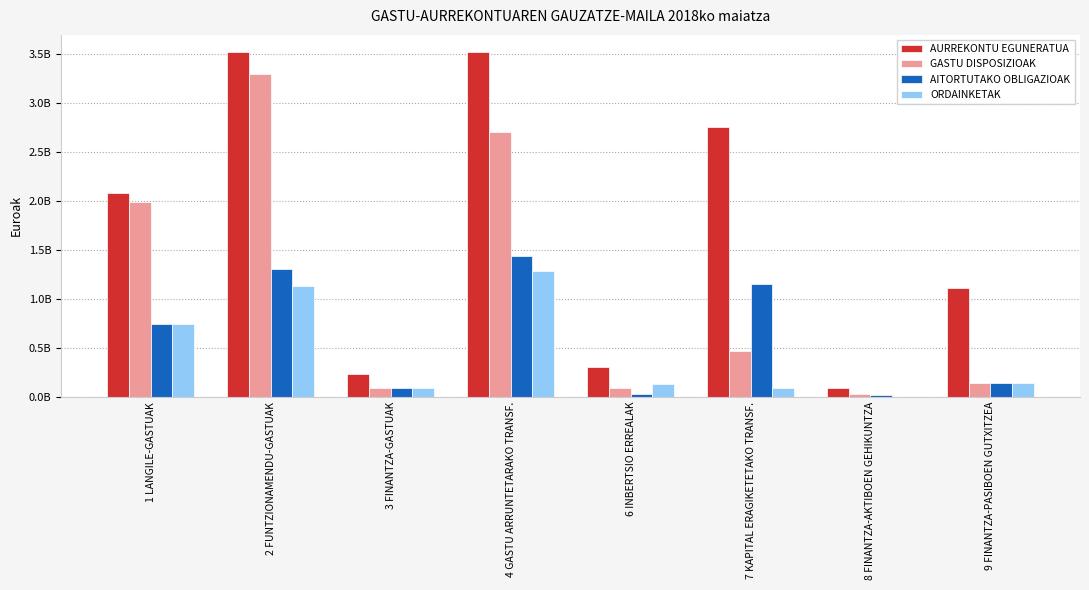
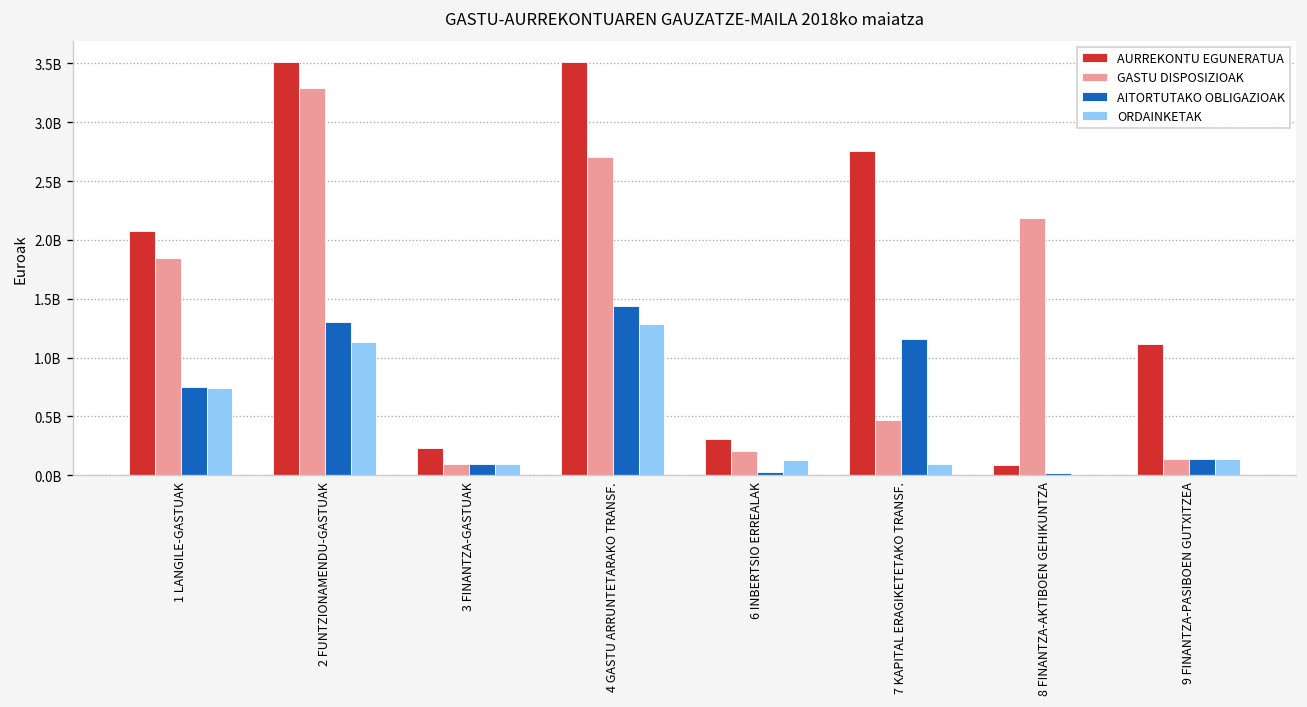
  {
    "AURREKONTU EGUNERATUA": {
      "1 LANGILE-GASTUAK": 2100000000,
      "2 FUNTZIONAMENDU-GASTUAK": 3500000000,
      "3 FINANTZA-GASTUAK": 200000000,
      "4 GASTU ARRUNTETARAKO TRANSF.": 3500000000,
      "6 INBERTSIO ERREALAK": 300000000,
      "7 KAPITAL ERAGIKETETAKO TRANSF.": 2800000000,
      "8 FINANTZA-AKTIBOEN GEHIKUNTZA": 100000000,
      "9 FINANTZA-PASIBOEN GUTXITZEA": 1100000000
    },
    "GASTU DISPOSIZIOAK": {
-     "1 LANGILE-GASTUAK": 2000000000,
+     "1 LANGILE-GASTUAK": 1800000000,
      "2 FUNTZIONAMENDU-GASTUAK": 3300000000,
      "3 FINANTZA-GASTUAK": 100000000,
      "4 GASTU ARRUNTETARAKO TRANSF.": 2700000000,
-     "6 INBERTSIO ERREALAK": 100000000,
+     "6 INBERTSIO ERREALAK": 200000000,
      "7 KAPITAL ERAGIKETETAKO TRANSF.": 500000000,
-     "8 FINANTZA-AKTIBOEN GEHIKUNTZA": 0,
+     "8 FINANTZA-AKTIBOEN GEHIKUNTZA": 2200000000,
      "9 FINANTZA-PASIBOEN GUTXITZEA": 100000000
    },
    "AITORTUTAKO OBLIGAZIOAK": {
      "1 LANGILE-GASTUAK": 700000000,
      "2 FUNTZIONAMENDU-GASTUAK": 1300000000,
      "3 FINANTZA-GASTUAK": 100000000,
      "4 GASTU ARRUNTETARAKO TRANSF.": 1400000000,
      "6 INBERTSIO ERREALAK": 0,
      "7 KAPITAL ERAGIKETETAKO TRANSF.": 1200000000,
      "9 FINANTZA-PASIBOEN GUTXITZEA": 100000000
    },
    "ORDAINKETAK": {
      "1 LANGILE-GASTUAK": 700000000,
      "2 FUNTZIONAMENDU-GASTUAK": 1100000000,
      "3 FINANTZA-GASTUAK": 100000000,
      "4 GASTU ARRUNTETARAKO TRANSF.": 1300000000,
      "6 INBERTSIO ERREALAK": 100000000,
      "7 KAPITAL ERAGIKETETAKO TRANSF.": 100000000,
      "9 FINANTZA-PASIBOEN GUTXITZEA": 100000000
    }
  }
